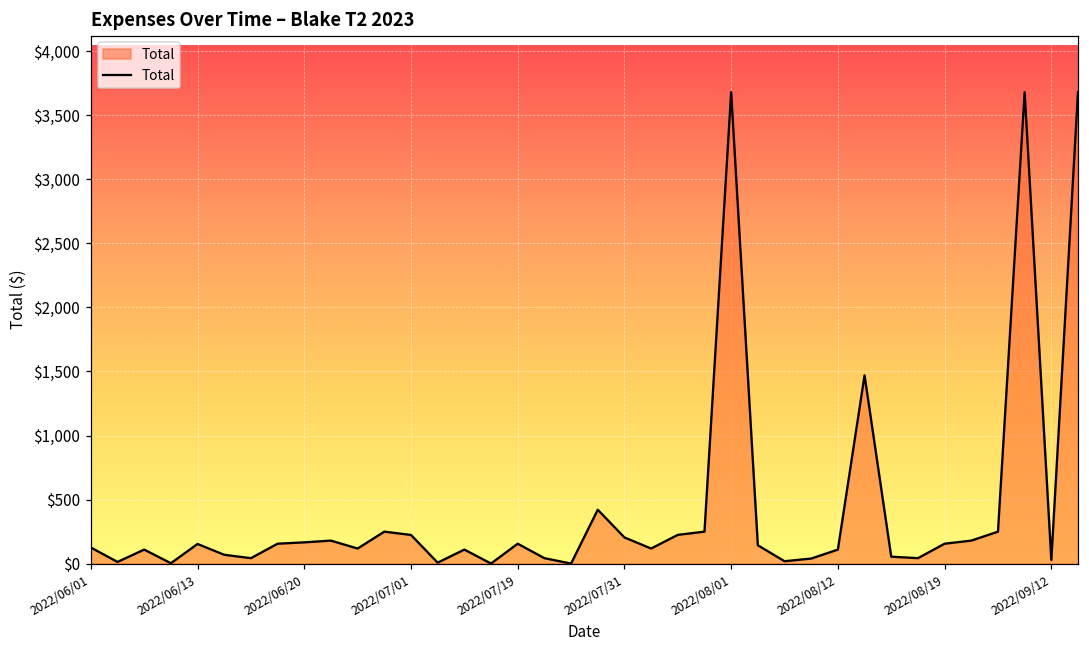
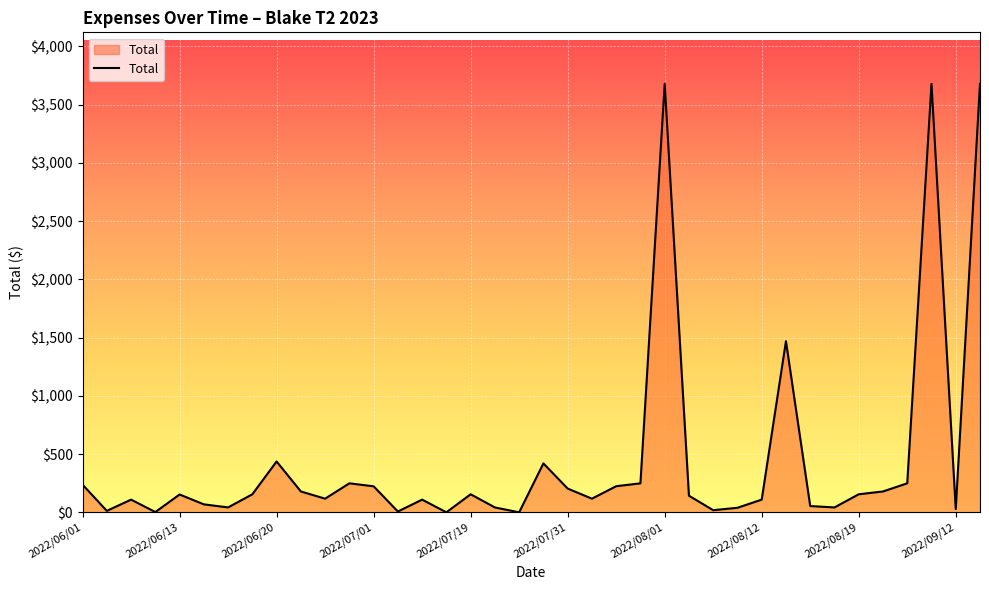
  {
-   "2022/06/01": "$130",
-   "2022/06/20": "$170",
+   "2022/06/01": "$240",
+   "2022/06/20": "$440",
    "2022/07/01": "$220",
    "2022/08/12": "$110",
    "2022/09/12": "$30"
  }
